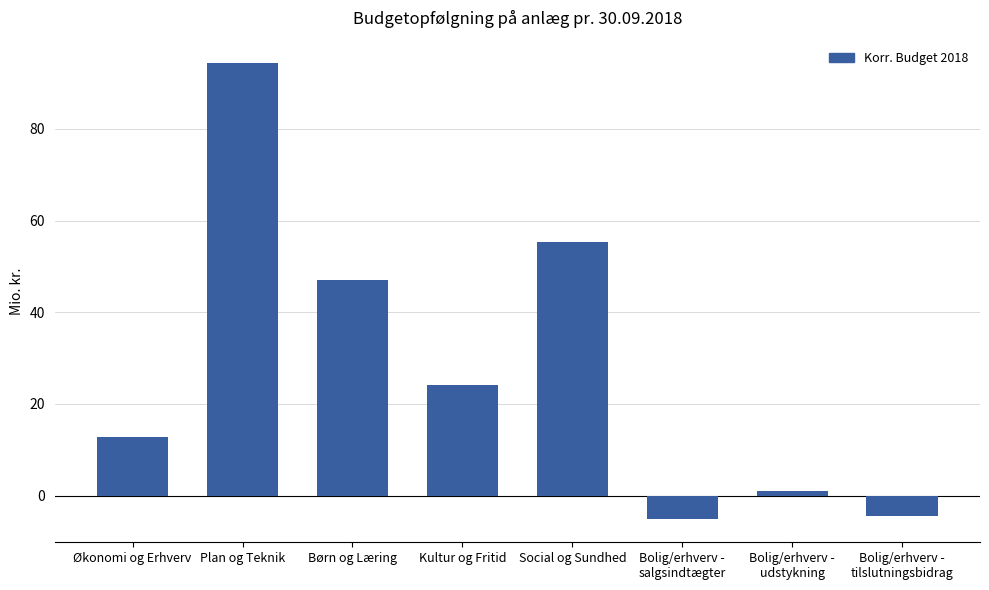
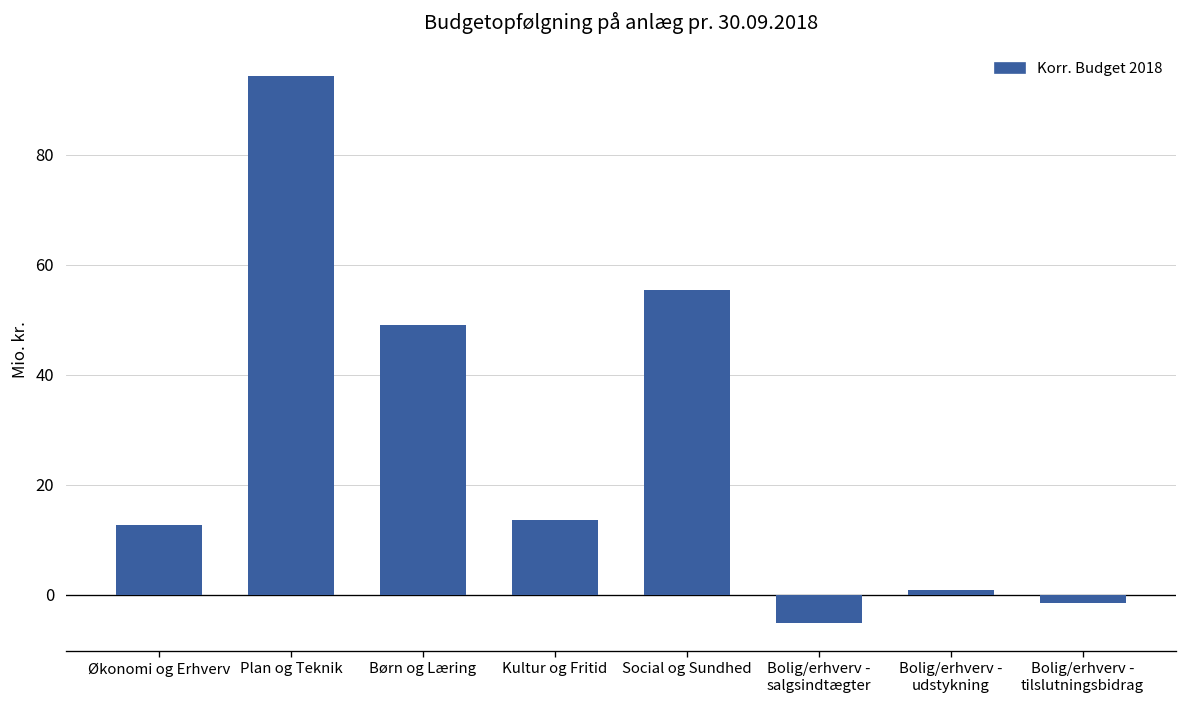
  {
    "Økonomi og Erhverv": 13,
    "Plan og Teknik": 94,
-   "Børn og Læring": 47,
-   "Kultur og Fritid": 24,
+   "Børn og Læring": 49,
+   "Kultur og Fritid": 14,
    "Social og Sundhed": 55,
    "Bolig/erhverv - salgsindtægter": -5,
    "Bolig/erhverv - udstykning": 1,
-   "Bolig/erhverv - tilslutningsbidrag": -4
+   "Bolig/erhverv - tilslutningsbidrag": -2
  }
